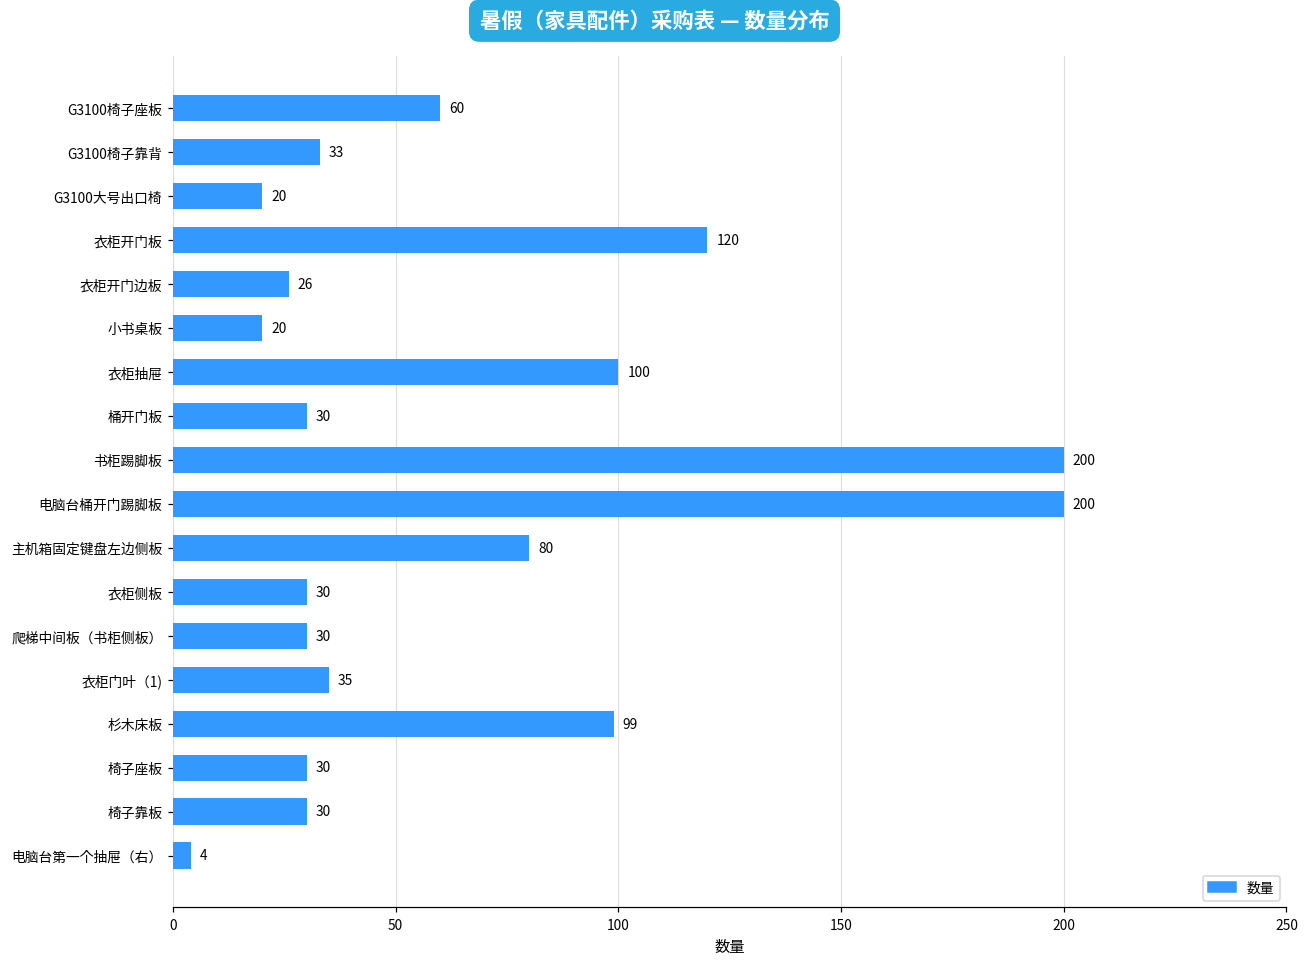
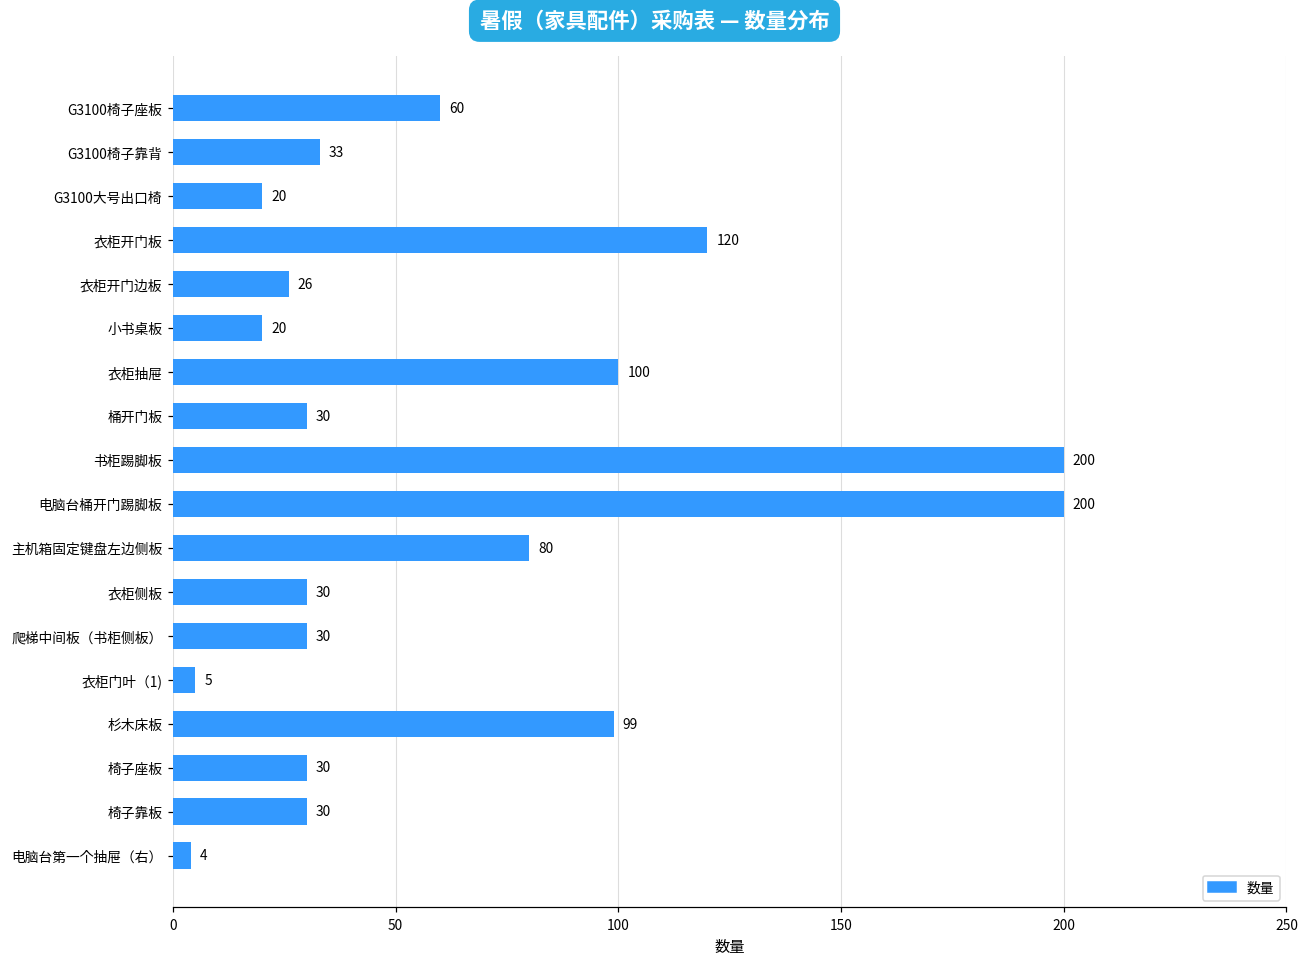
  {
    "G3100椅子座板": 60,
    "G3100椅子靠背": 33,
    "G3100大号出口椅": 20,
    "衣柜开门板": 120,
    "衣柜开门边板": 26,
    "小书桌板": 20,
    "衣柜抽屉": 100,
    "桶开门板": 30,
    "书柜踢脚板": 200,
    "电脑台桶开门踢脚板": 200,
    "主机箱固定键盘左边侧板": 80,
    "衣柜侧板": 30,
    "爬梯中间板（书柜侧板）": 30,
-   "衣柜门叶（1)": 35,
+   "衣柜门叶（1)": 5,
    "杉木床板": 99,
    "椅子座板": 30,
    "椅子靠板": 30,
    "电脑台第一个抽屉（右）": 4
  }
